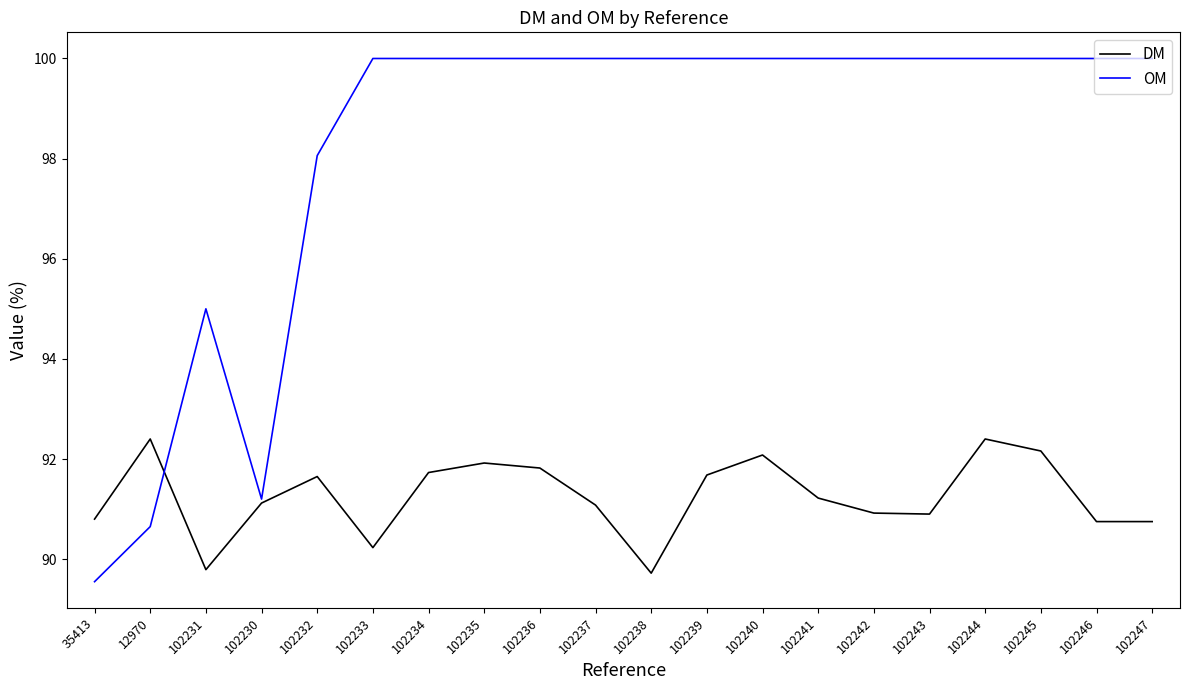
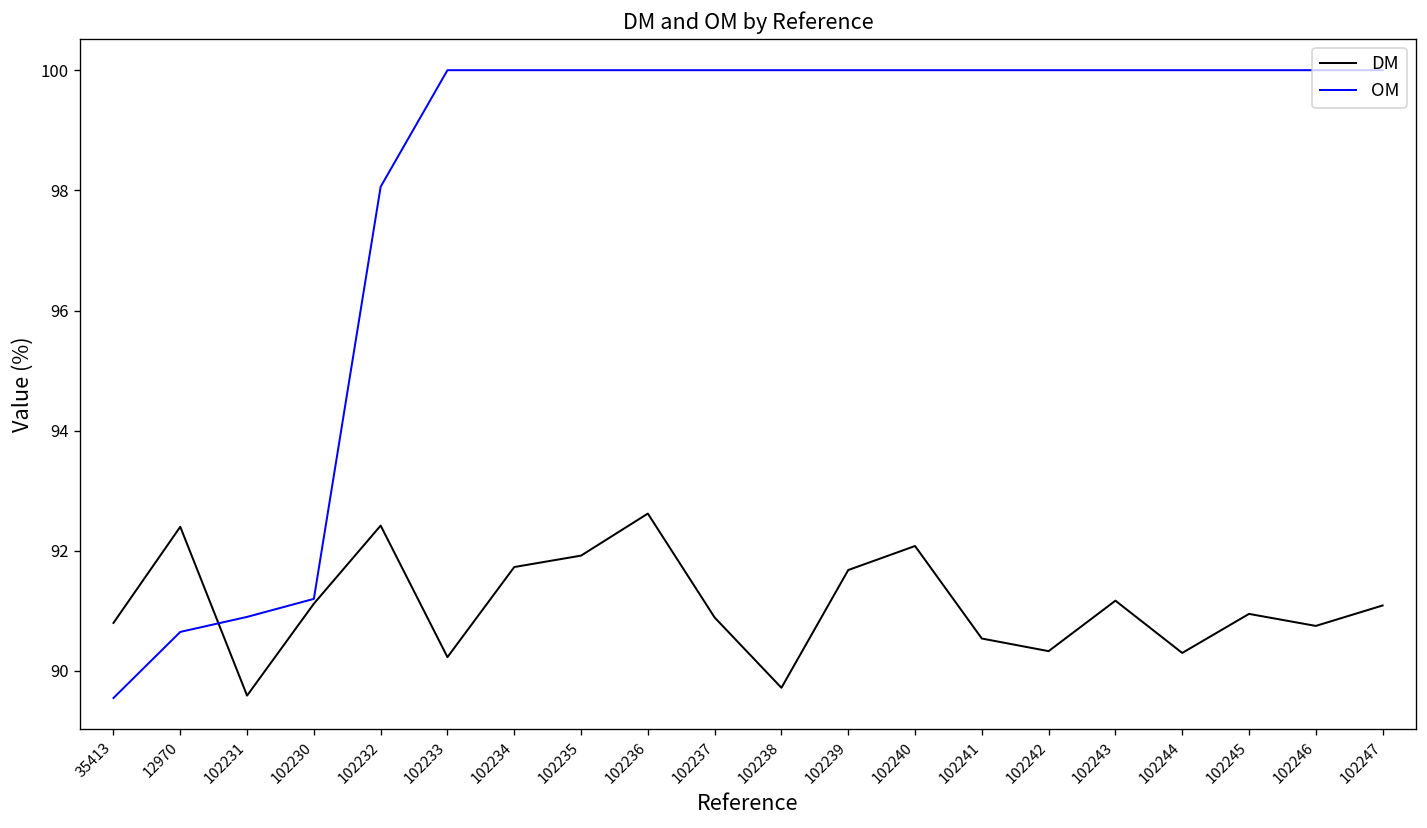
  {
    "DM": {
      "35413": 90.8,
      "12970": 92.4,
-     "102231": 89.8,
+     "102231": 89.6,
      "102230": 91.1,
-     "102232": 91.7,
+     "102232": 92.4,
      "102233": 90.2,
      "102234": 91.7,
      "102235": 91.9,
-     "102236": 91.8,
-     "102237": 91.1,
+     "102236": 92.6,
+     "102237": 90.9,
      "102238": 89.7,
      "102239": 91.7,
      "102240": 92.1,
-     "102241": 91.2,
-     "102242": 90.9,
-     "102243": 90.9,
-     "102244": 92.4,
-     "102245": 92.2,
+     "102241": 90.5,
+     "102242": 90.3,
+     "102243": 91.2,
+     "102244": 90.3,
+     "102245": 91.0,
      "102246": 90.8,
-     "102247": 90.8
+     "102247": 91.1
    },
    "OM": {
      "35413": 89.6,
      "12970": 90.7,
-     "102231": 95.0,
+     "102231": 90.9,
      "102230": 91.2,
      "102232": 98.1,
      "102233": 100.0,
      "102234": 100.0,
      "102235": 100.0,
      "102236": 100.0,
      "102237": 100.0,
      "102238": 100.0,
      "102239": 100.0,
      "102240": 100.0,
      "102241": 100.0,
      "102242": 100.0,
      "102243": 100.0,
      "102244": 100.0,
      "102245": 100.0
    }
  }
